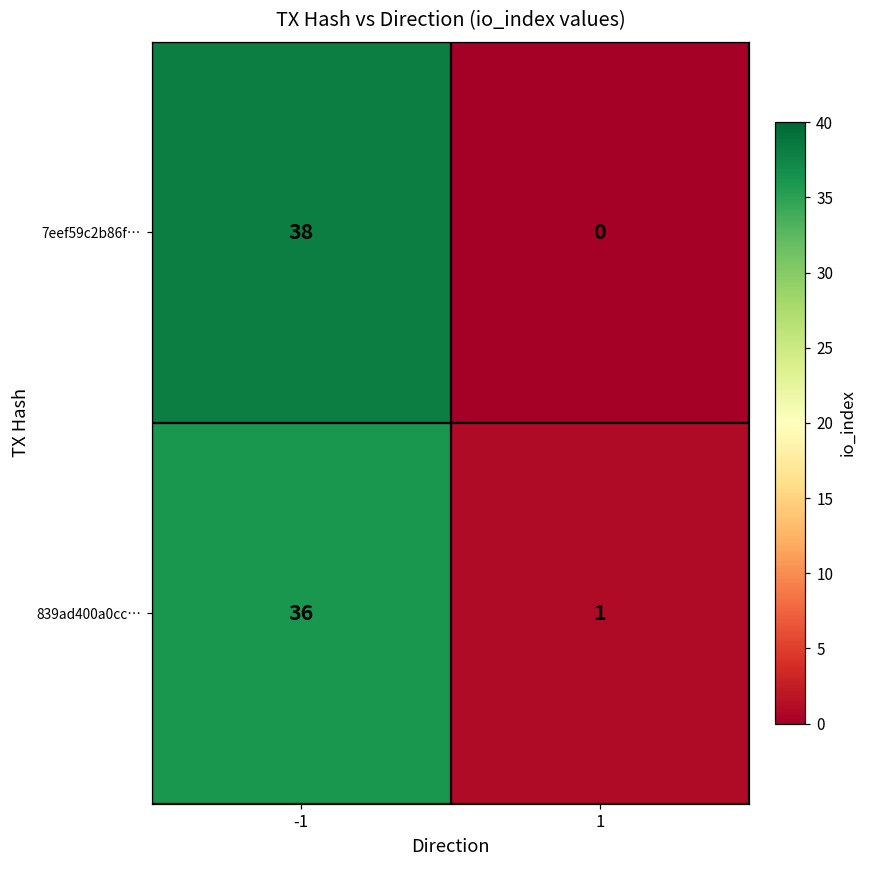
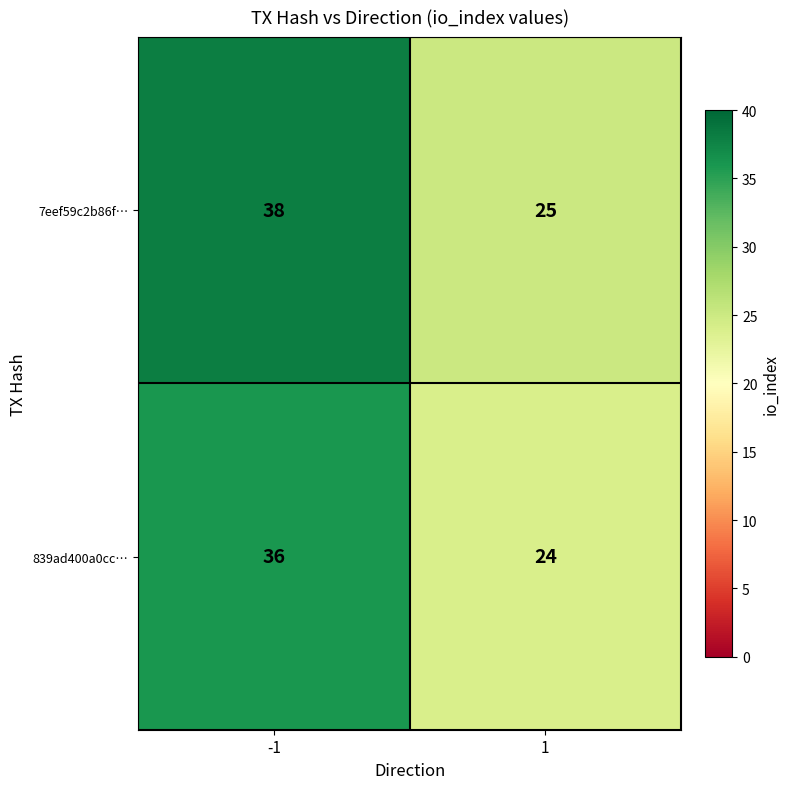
  {
    "7eef59c2b86f…": {
      "-1": 38,
-     "1": 0
+     "1": 25
    },
    "839ad400a0cc…": {
      "-1": 36,
-     "1": 1
+     "1": 24
    }
  }
